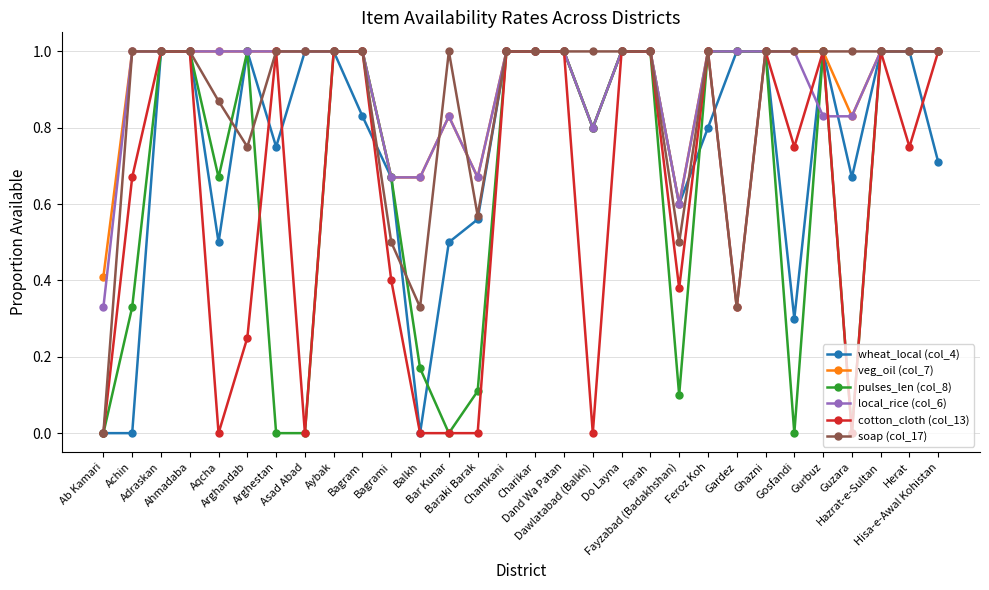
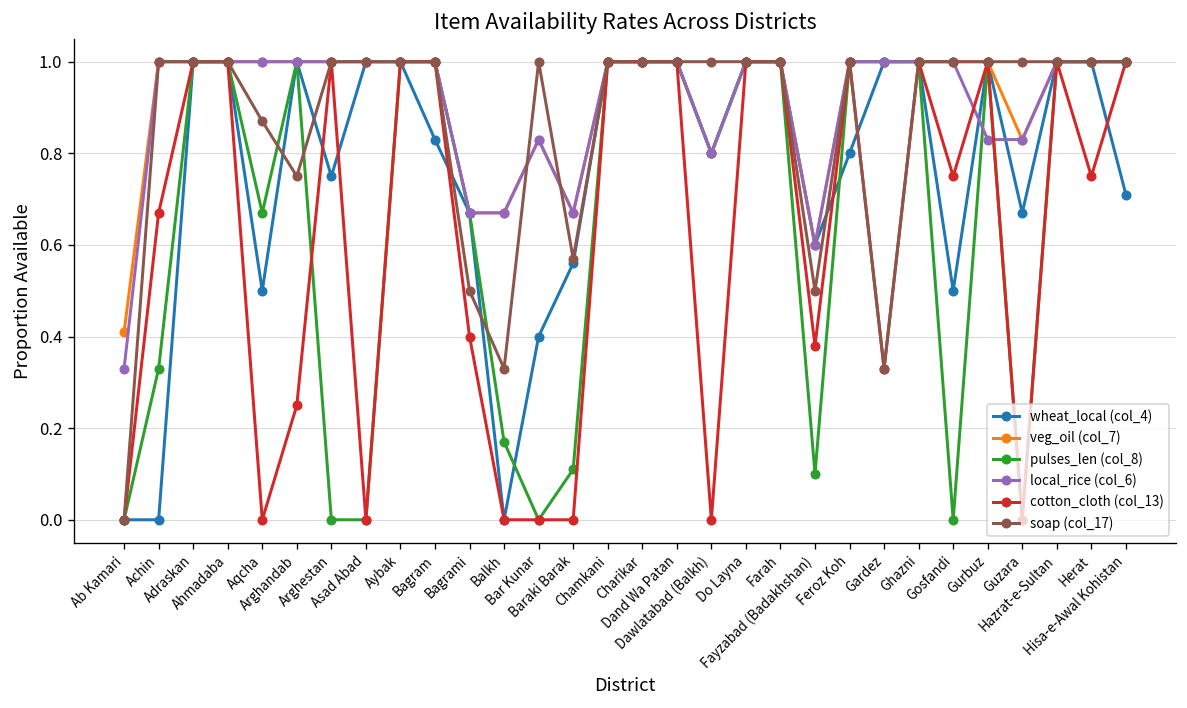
  {
    "wheat_local (col_4)": {
      "Achin": 0.0,
      "Aqcha": 0.5,
      "Arghestan": 0.75,
      "Bagram": 0.83,
-     "Bar Kunar": 0.5,
+     "Bar Kunar": 0.4,
      "Baraki Barak": 0.56,
      "Feroz Koh": 0.8,
-     "Gosfandi": 0.3,
+     "Gosfandi": 0.5,
      "Guzara": 0.67,
      "Hisa-e-Awal Kohistan": 0.71
    },
    "veg_oil (col_7)": {
      "Ab Kamari": 0.41
    },
    "pulses_len (col_8)": {
      "Achin": 0.33,
      "Aqcha": 0.67,
      "Arghestan": 0.0,
      "Balkh": 0.17,
      "Baraki Barak": 0.11,
      "Fayzabad (Badakhshan)": 0.1,
      "Gosfandi": 0.0
    },
    "local_rice (col_6)": {
      "Ab Kamari": 0.33,
      "Gurbuz": 0.83
    },
    "cotton_cloth (col_13)": {
      "Achin": 0.67,
      "Aqcha": 0.0,
      "Arghandab": 0.25,
      "Bagrami": 0.4,
      "Baraki Barak": 0.0,
      "Dawlatabad (Balkh)": 0.0,
      "Fayzabad (Badakhshan)": 0.38,
      "Gosfandi": 0.75,
      "Herat": 0.75
    },
    "soap (col_17)": {
      "Aqcha": 0.87,
      "Arghandab": 0.75,
      "Bagrami": 0.5,
      "Balkh": 0.33,
      "Bar Kunar": 1.0,
      "Baraki Barak": 0.57,
      "Dawlatabad (Balkh)": 1.0,
      "Fayzabad (Badakhshan)": 0.5,
      "Guzara": 1.0
    }
  }
